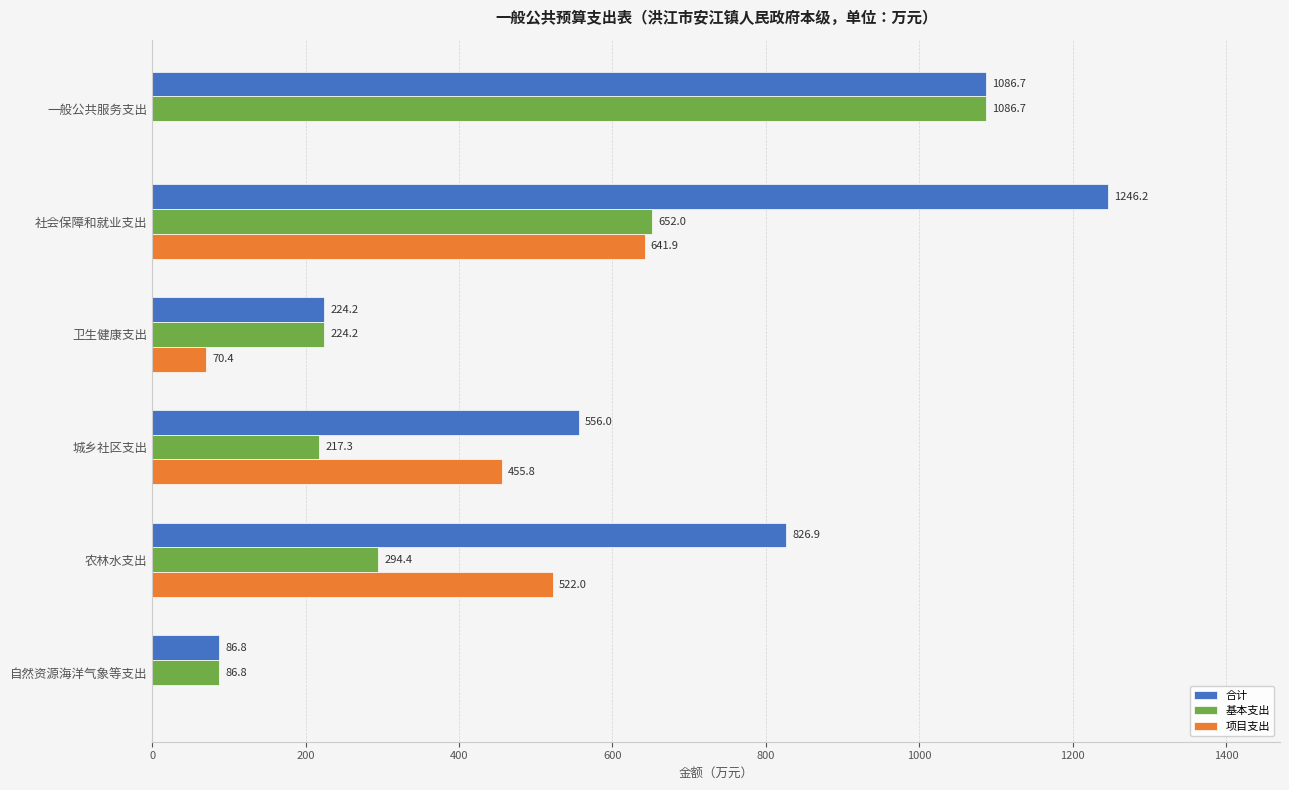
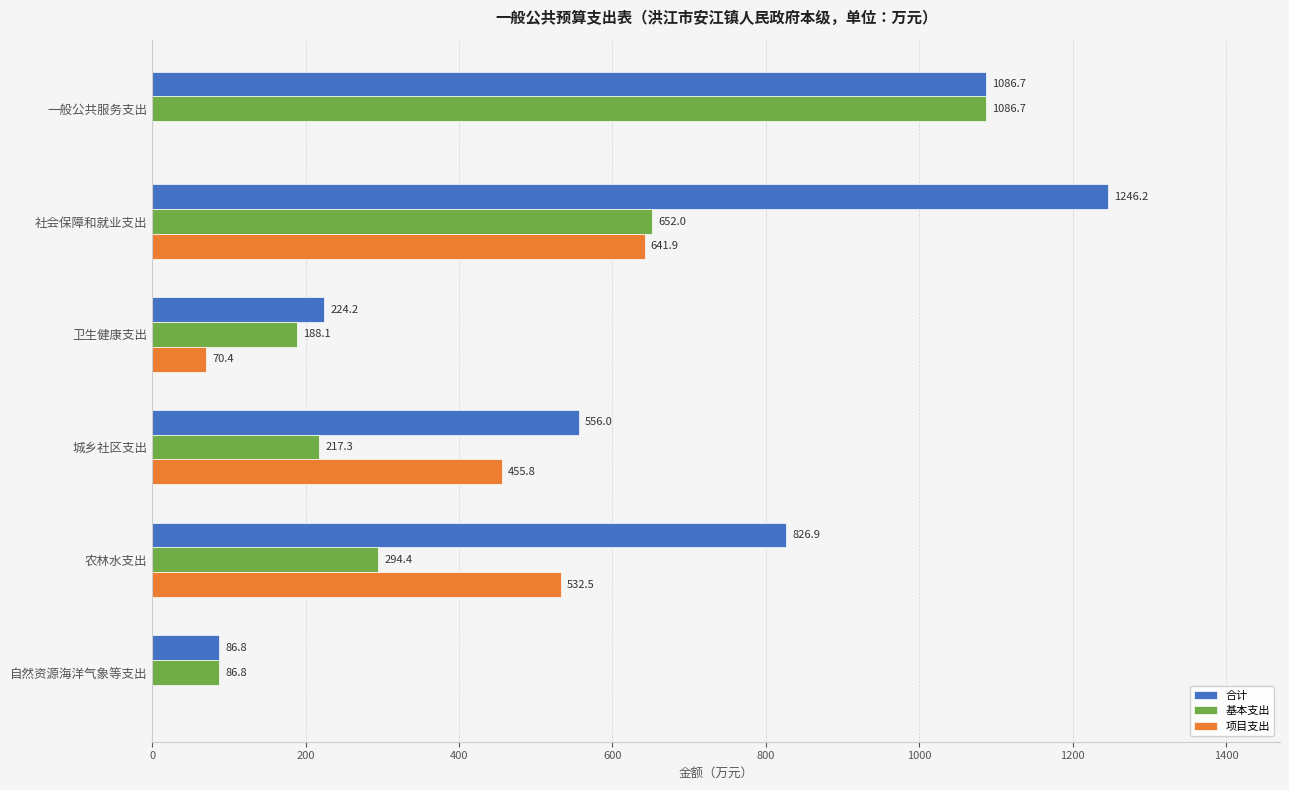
  {
    "合计": {
      "一般公共服务支出": 1086.7,
      "社会保障和就业支出": 1246.2,
      "卫生健康支出": 224.2,
      "城乡社区支出": 556.0,
      "农林水支出": 826.9,
      "自然资源海洋气象等支出": 86.8
    },
    "基本支出": {
      "一般公共服务支出": 1086.7,
      "社会保障和就业支出": 652.0,
-     "卫生健康支出": 224.2,
+     "卫生健康支出": 188.1,
      "城乡社区支出": 217.3,
      "农林水支出": 294.4,
      "自然资源海洋气象等支出": 86.8
    },
    "项目支出": {
      "社会保障和就业支出": 641.9,
      "卫生健康支出": 70.4,
      "城乡社区支出": 455.8,
-     "农林水支出": 522.0
+     "农林水支出": 532.5
    }
  }
